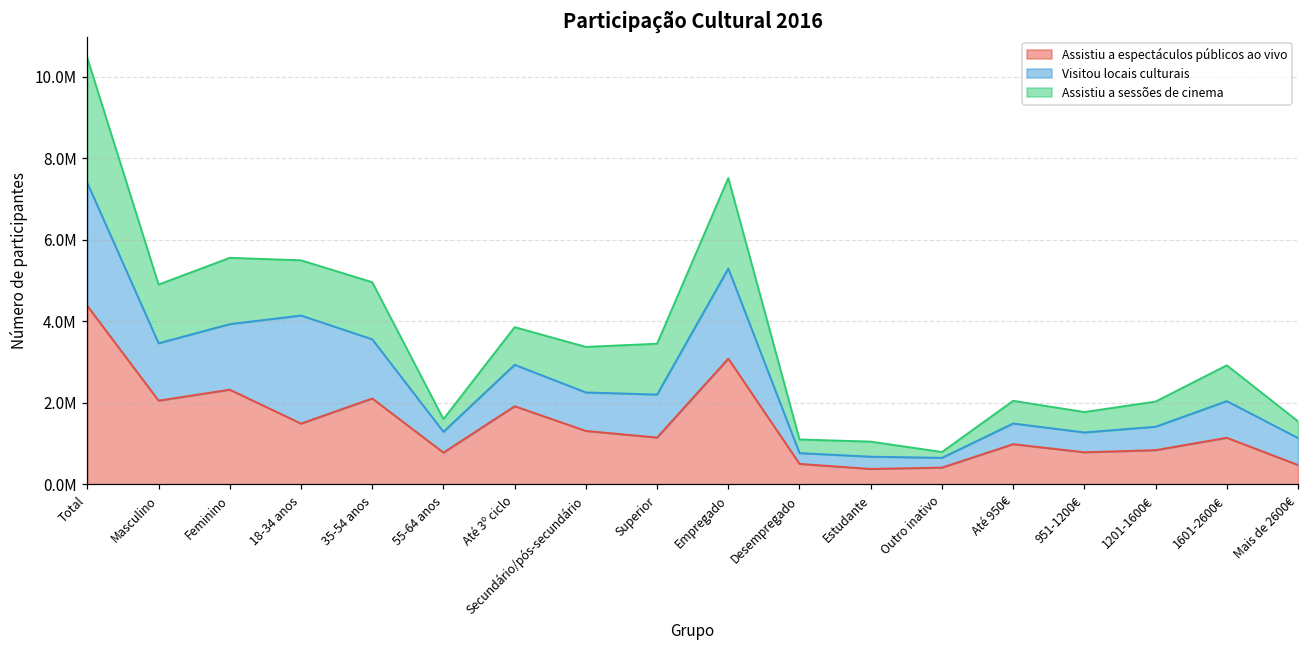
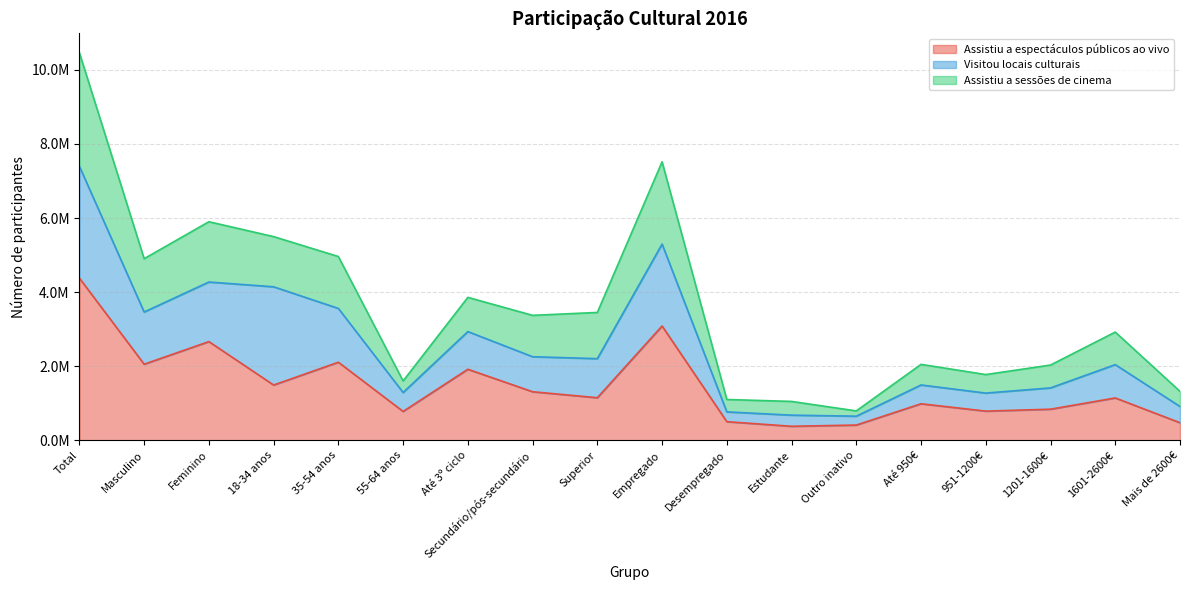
  {
    "Assistiu a espectáculos públicos ao vivo": {
      "Total": 4400000,
      "Masculino": 2100000,
-     "Feminino": 2300000,
+     "Feminino": 2700000,
      "18-34 anos": 1500000,
      "35-54 anos": 2100000,
      "55-64 anos": 800000,
      "Até 3º ciclo": 1900000,
      "Secundário/pós-secundário": 1300000,
      "Superior": 1100000,
      "Empregado": 3100000,
      "Desempregado": 500000,
      "Estudante": 400000,
      "Outro inativo": 400000,
      "Até 950€": 1000000,
      "951-1200€": 800000,
      "1201-1600€": 800000,
      "1601-2600€": 1100000,
      "Mais de 2600€": 500000
    },
    "Visitou locais culturais": {
      "Total": 3000000,
      "Masculino": 1400000,
      "Feminino": 1600000,
      "18-34 anos": 2700000,
      "35-54 anos": 1500000,
      "55-64 anos": 500000,
      "Até 3º ciclo": 1000000,
      "Secundário/pós-secundário": 900000,
      "Superior": 1100000,
      "Empregado": 2200000,
      "Desempregado": 300000,
      "Estudante": 300000,
      "Outro inativo": 200000,
      "Até 950€": 500000,
      "951-1200€": 500000,
      "1201-1600€": 600000,
      "1601-2600€": 900000,
-     "Mais de 2600€": 700000
+     "Mais de 2600€": 400000
    },
    "Assistiu a sessões de cinema": {
      "Total": 3100000,
      "Masculino": 1400000,
      "Feminino": 1600000,
      "18-34 anos": 1400000,
      "35-54 anos": 1400000,
      "55-64 anos": 300000,
      "Até 3º ciclo": 900000,
      "Secundário/pós-secundário": 1100000,
      "Superior": 1200000,
      "Empregado": 2200000,
      "Desempregado": 300000,
      "Estudante": 400000,
      "Outro inativo": 100000,
      "Até 950€": 600000,
      "951-1200€": 500000,
      "1201-1600€": 600000,
      "1601-2600€": 900000,
      "Mais de 2600€": 400000
    }
  }
